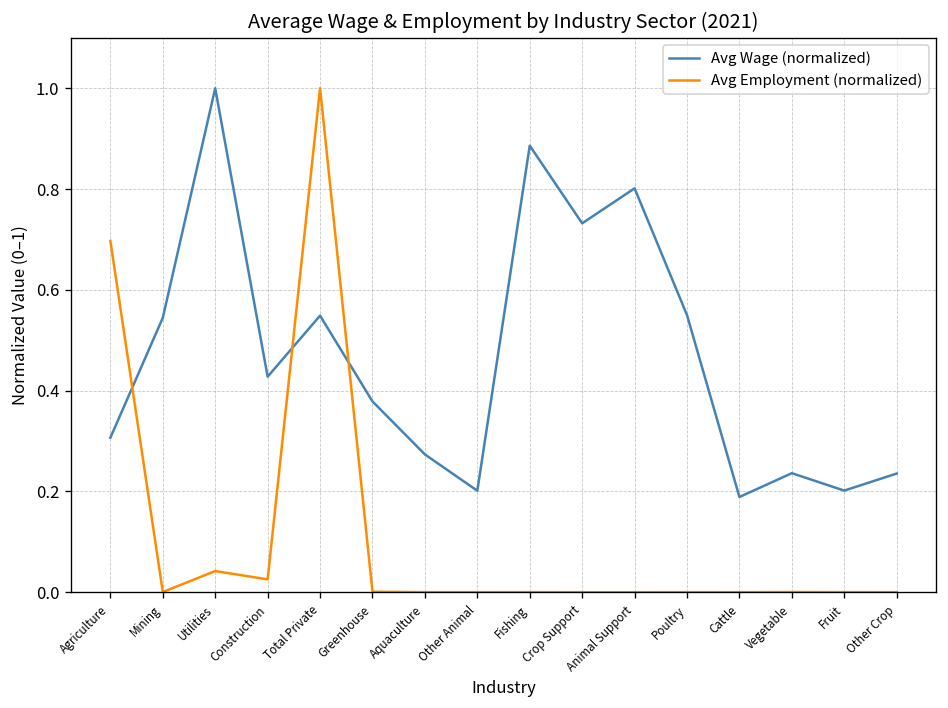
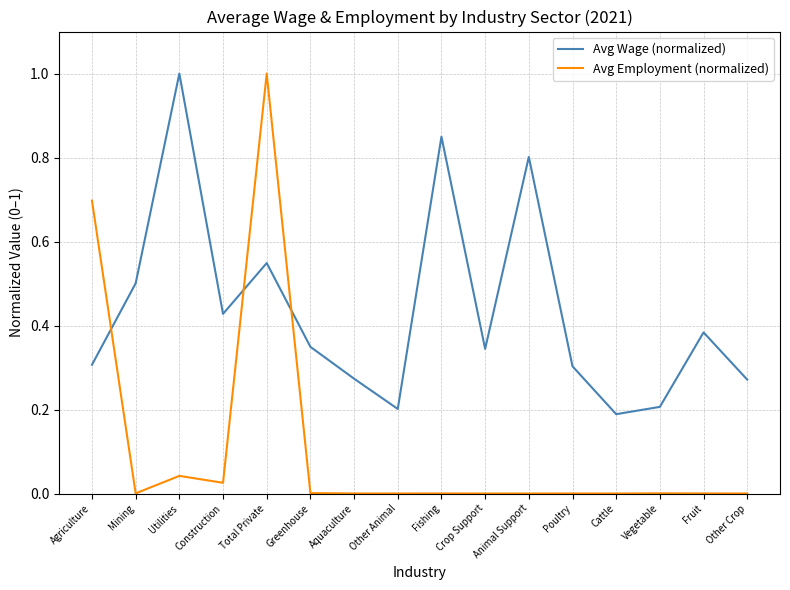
  {
    "Avg Wage (normalized)": {
      "Agriculture": 0.31,
-     "Mining": 0.54,
+     "Mining": 0.50,
      "Utilities": 1.00,
      "Construction": 0.43,
      "Total Private": 0.55,
-     "Greenhouse": 0.38,
+     "Greenhouse": 0.35,
      "Aquaculture": 0.27,
      "Other Animal": 0.20,
-     "Fishing": 0.89,
-     "Crop Support": 0.73,
+     "Fishing": 0.85,
+     "Crop Support": 0.34,
      "Animal Support": 0.80,
-     "Poultry": 0.55,
+     "Poultry": 0.30,
      "Cattle": 0.19,
-     "Vegetable": 0.24,
-     "Fruit": 0.20,
-     "Other Crop": 0.24
+     "Vegetable": 0.21,
+     "Fruit": 0.38,
+     "Other Crop": 0.27
    },
    "Avg Employment (normalized)": {
      "Agriculture": 0.70,
      "Mining": 0.00,
      "Utilities": 0.04,
      "Construction": 0.03,
      "Total Private": 1.00,
      "Greenhouse": 0.00,
      "Aquaculture": 0.00,
      "Other Animal": 0.00,
      "Fishing": 0.00,
      "Crop Support": 0.00,
      "Animal Support": 0.00,
      "Poultry": 0.00,
      "Cattle": 0.00,
      "Vegetable": 0.00,
      "Fruit": 0.00,
      "Other Crop": 0.00
    }
  }
